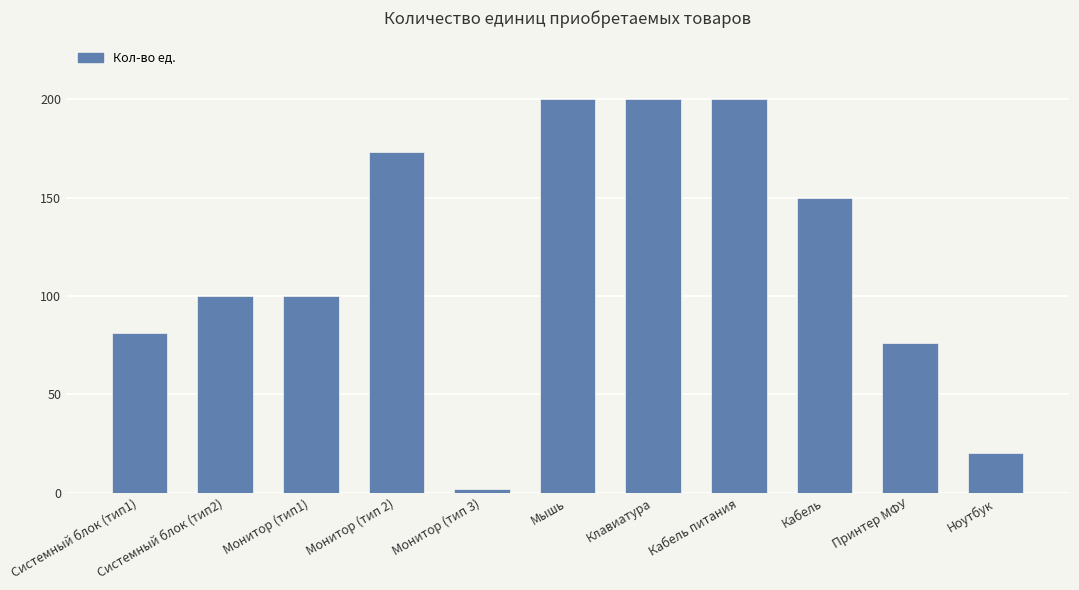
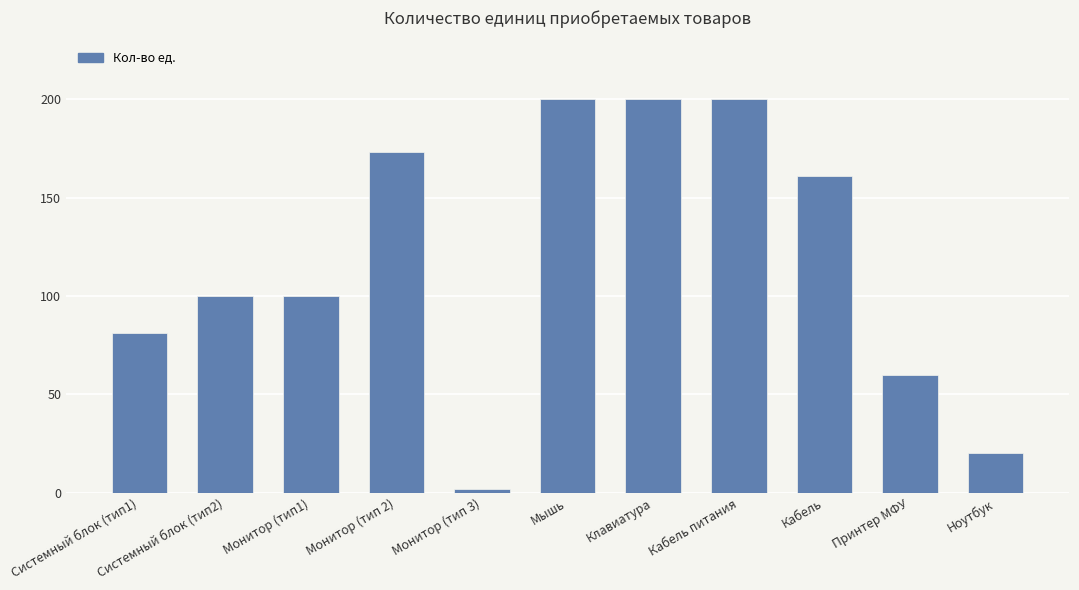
  {
    "Системный блок (тип1)": 81,
    "Системный блок (тип2)": 100,
    "Монитор (тип1)": 100,
    "Монитор (тип 2)": 173,
    "Монитор (тип 3)": 2,
    "Мышь": 200,
    "Клавиатура": 200,
    "Кабель питания": 200,
-   "Кабель": 150,
-   "Принтер МФУ": 76,
+   "Кабель": 161,
+   "Принтер МФУ": 60,
    "Ноутбук": 20
  }
